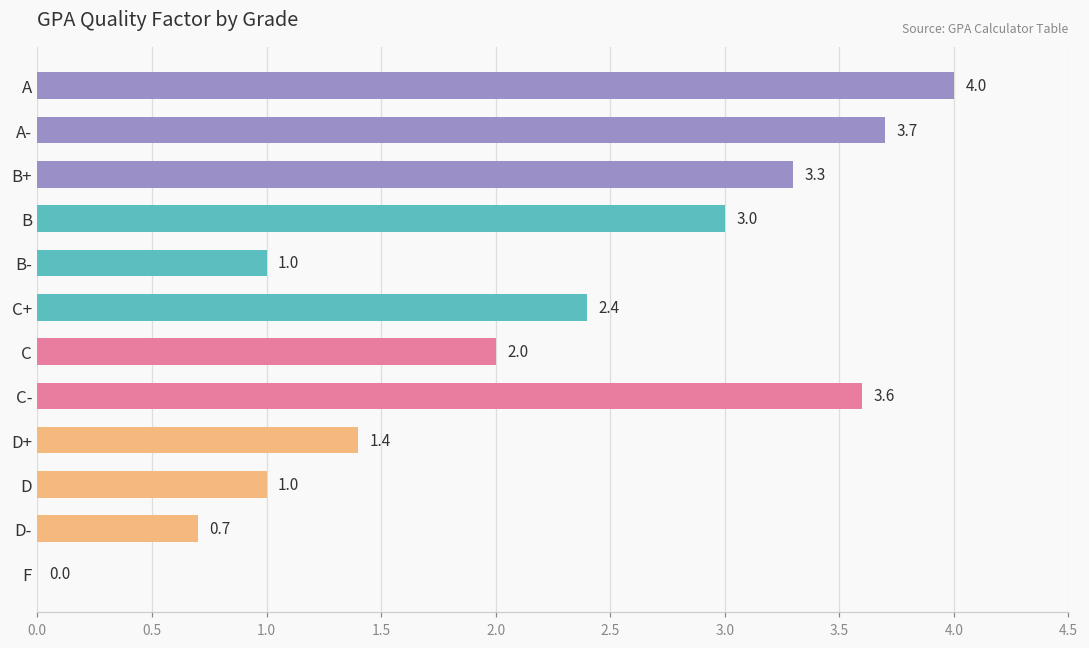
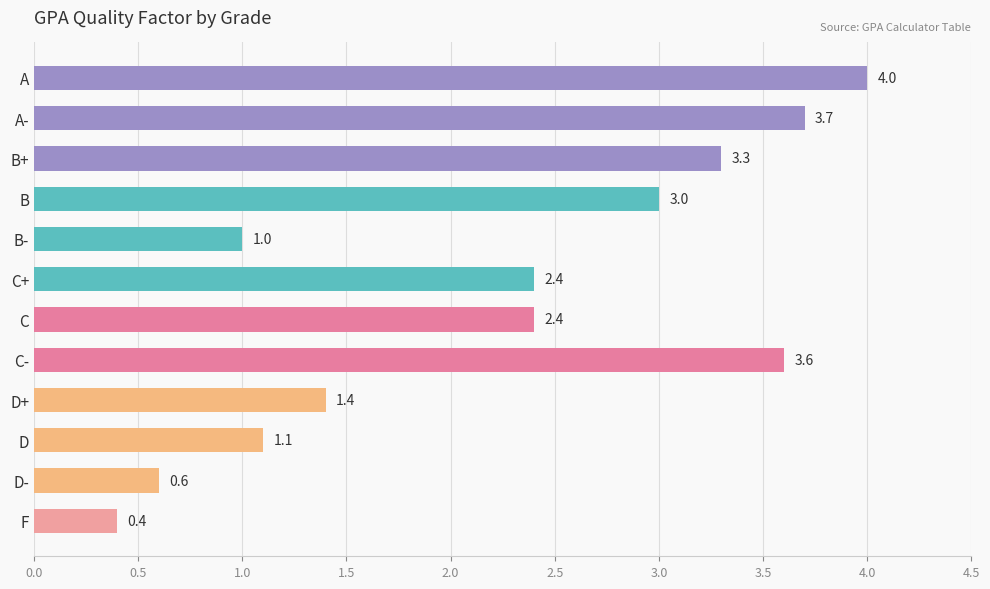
  {
    "A": 4.0,
    "A-": 3.7,
    "B+": 3.3,
    "B": 3.0,
    "B-": 1.0,
    "C+": 2.4,
-   "C": 2.0,
+   "C": 2.4,
    "C-": 3.6,
    "D+": 1.4,
-   "D": 1.0,
-   "D-": 0.7,
-   "F": 0.0
+   "D": 1.1,
+   "D-": 0.6,
+   "F": 0.4
  }
